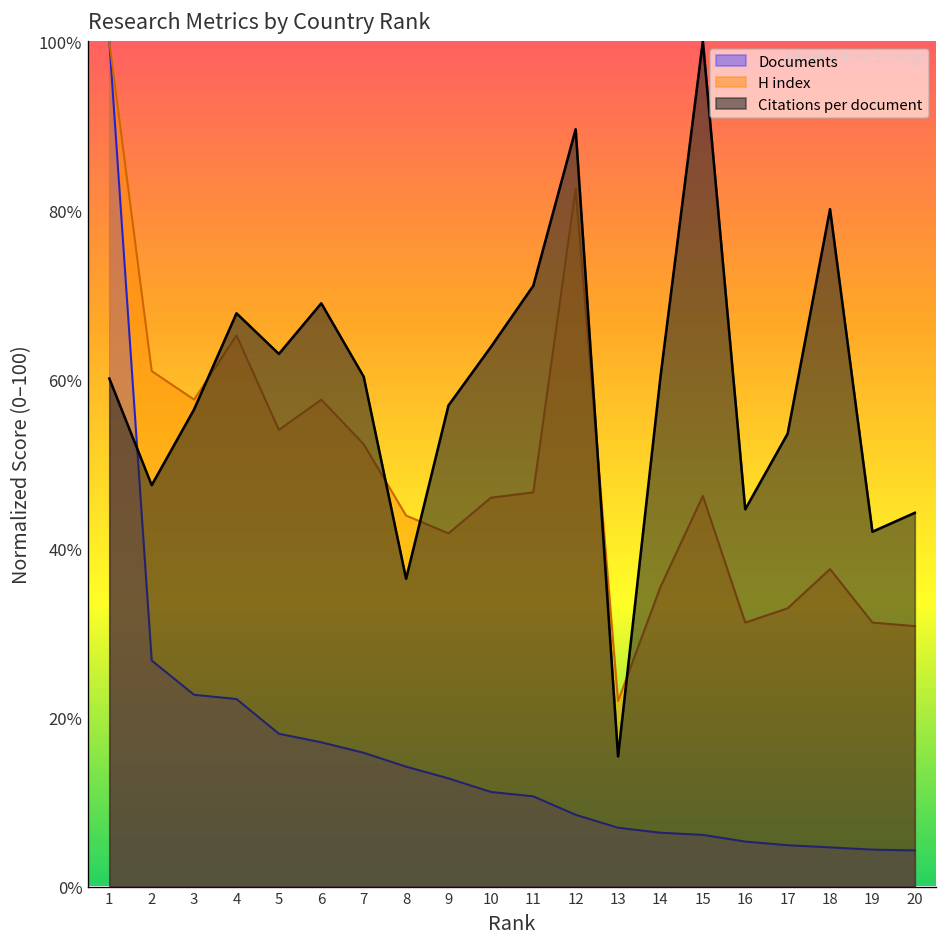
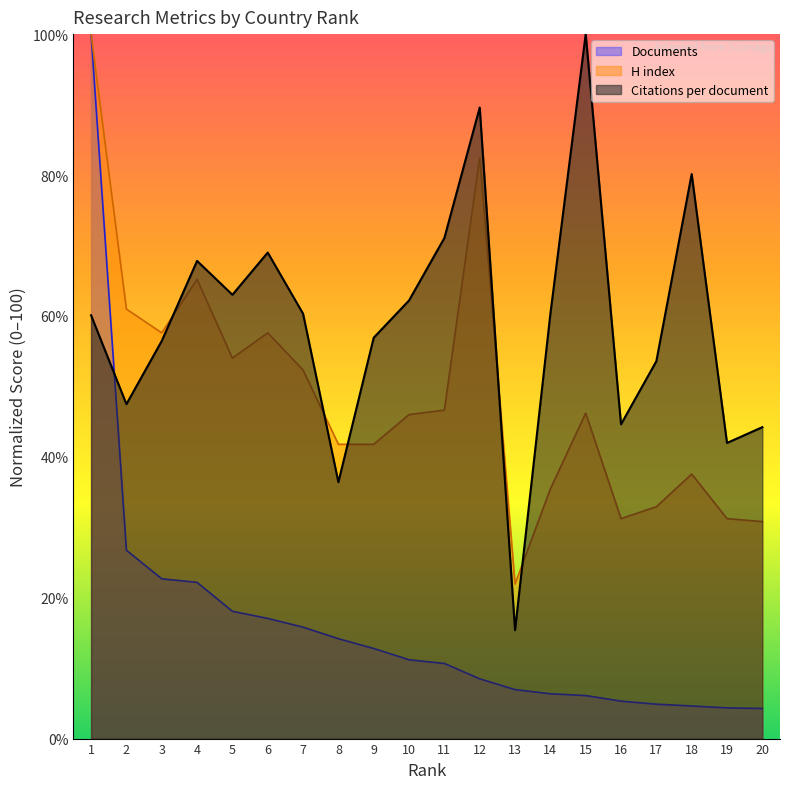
  {
    "Documents": {
      "2": "27%",
      "3": "23%",
      "4": "22%",
      "5": "18%",
      "6": "17%",
      "7": "16%",
      "8": "14%",
      "9": "13%",
      "10": "11%",
      "11": "11%",
      "12": "8%",
      "13": "7%",
      "14": "6%",
      "15": "6%",
      "16": "5%",
      "17": "5%",
      "18": "5%",
      "19": "4%",
      "20": "4%"
    },
    "H index": {
      "2": "61%",
      "3": "58%",
      "4": "65%",
      "5": "54%",
      "6": "58%",
      "7": "52%",
-     "8": "44%",
+     "8": "42%",
      "9": "42%",
      "10": "46%",
      "11": "47%",
      "12": "82%",
      "13": "22%",
      "14": "35%",
      "15": "46%",
      "16": "31%",
      "17": "33%",
      "18": "38%",
      "19": "31%",
      "20": "31%"
    },
    "Citations per document": {
      "1": "60%",
      "2": "47%",
      "3": "56%",
      "4": "68%",
      "5": "63%",
      "6": "69%",
      "7": "60%",
      "8": "36%",
      "9": "57%",
-     "10": "64%",
+     "10": "62%",
      "11": "71%",
      "12": "90%",
      "13": "15%",
      "14": "60%",
      "15": "100%",
      "16": "45%",
      "17": "54%",
      "18": "80%",
      "19": "42%",
      "20": "44%"
    }
  }
